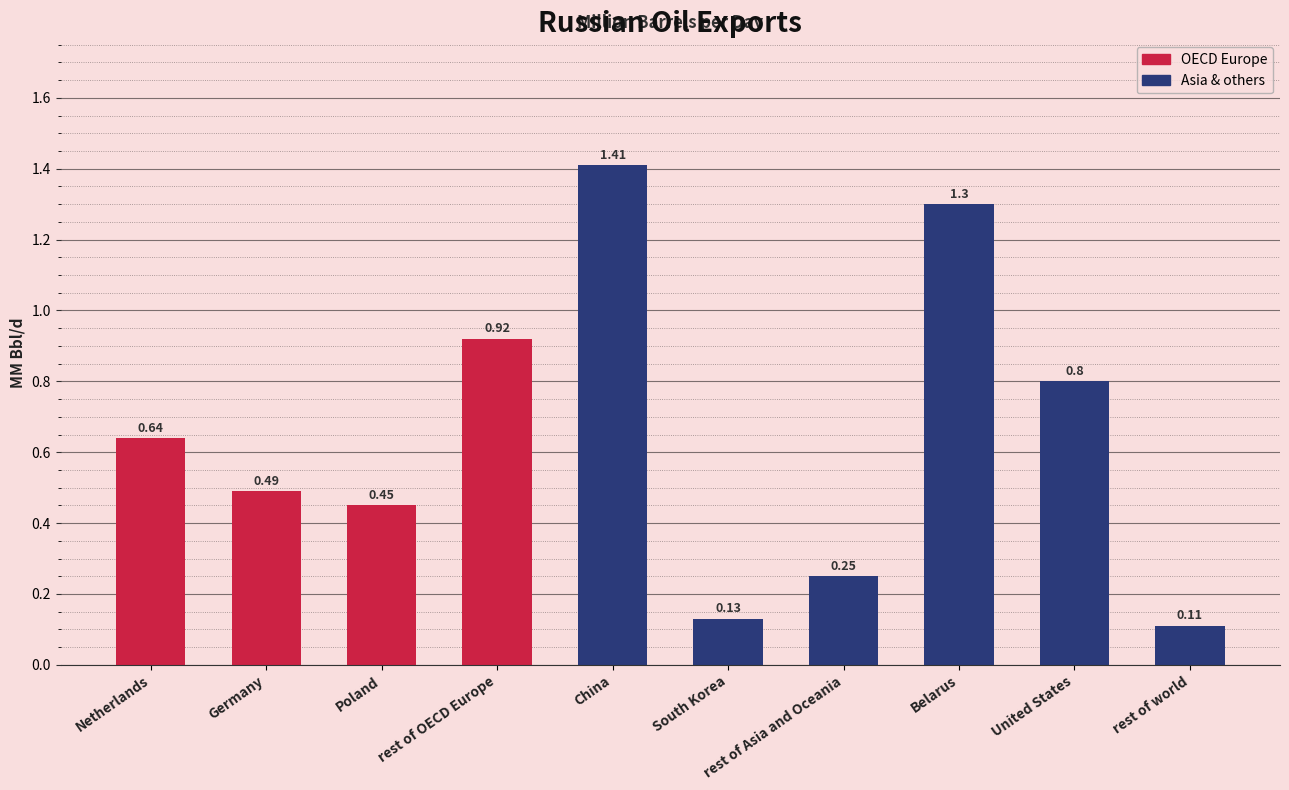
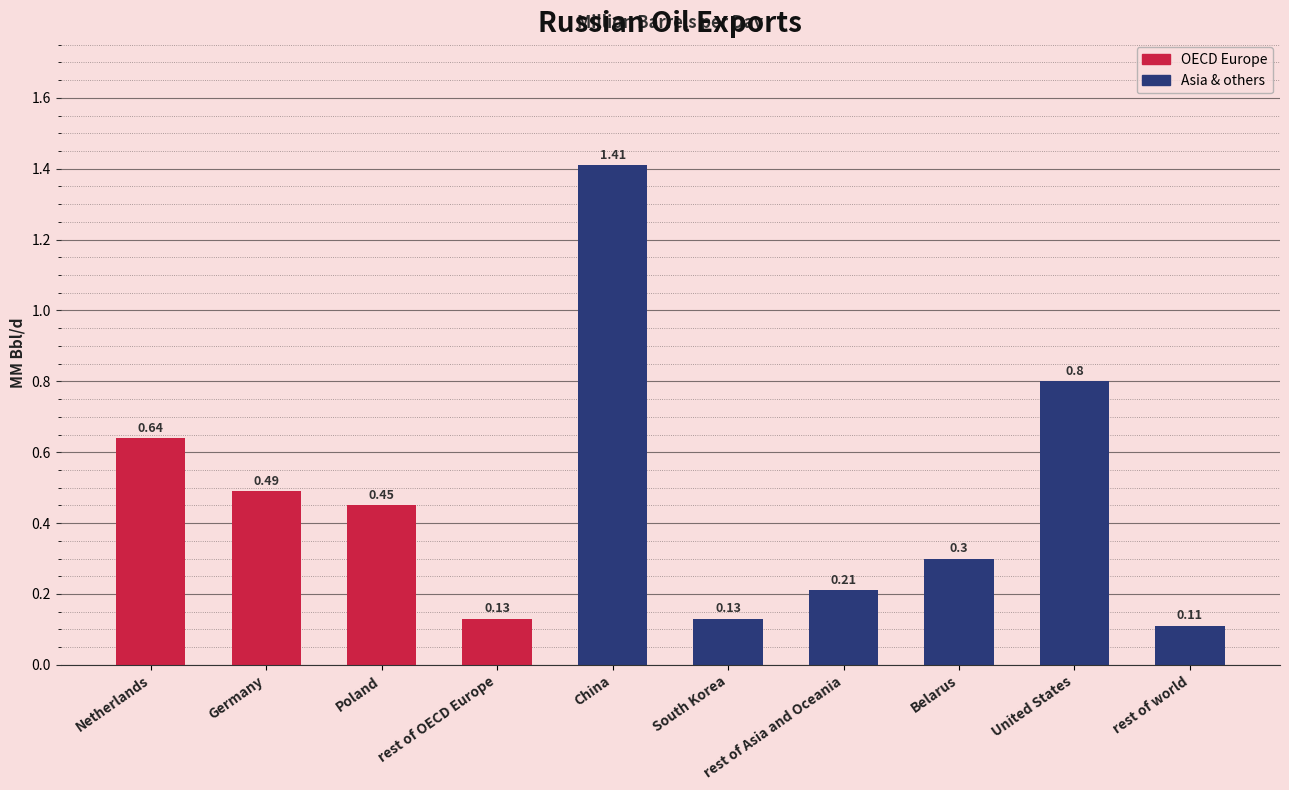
  {
    "Netherlands": 0.64,
    "Germany": 0.49,
    "Poland": 0.45,
-   "rest of OECD Europe": 0.92,
+   "rest of OECD Europe": 0.13,
    "China": 1.41,
    "South Korea": 0.13,
-   "rest of Asia and Oceania": 0.25,
-   "Belarus": 1.3,
+   "rest of Asia and Oceania": 0.21,
+   "Belarus": 0.3,
    "United States": 0.8,
    "rest of world": 0.11
  }
